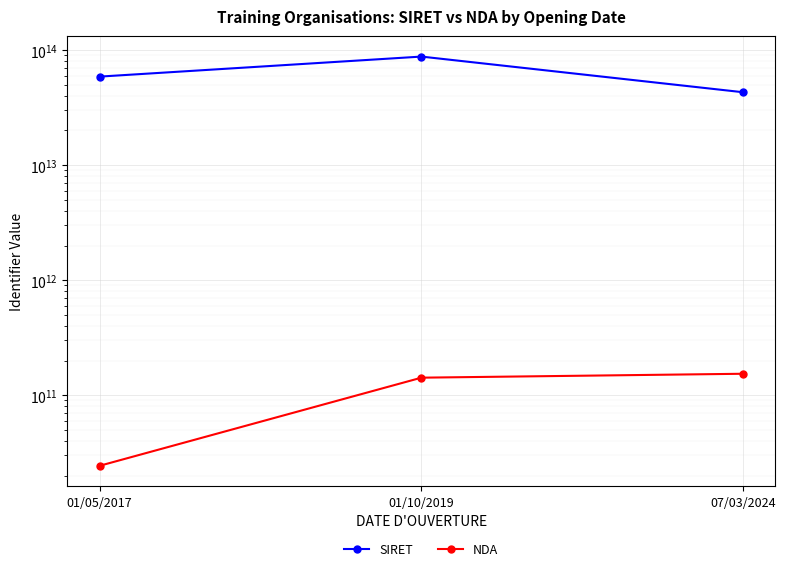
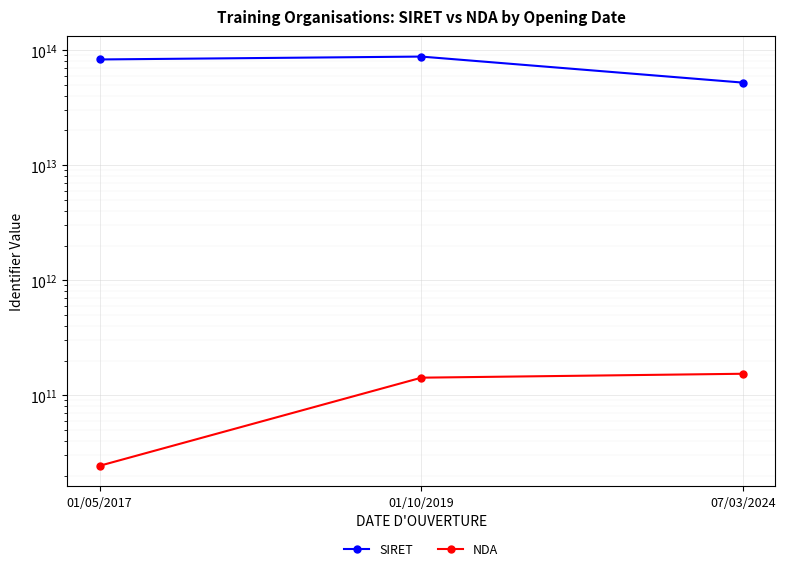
  {
    "SIRET": {
-     "01/05/2017": 60000000000000,
+     "01/05/2017": 80000000000000,
      "01/10/2019": 90000000000000,
-     "07/03/2024": 43000000000000
+     "07/03/2024": 50000000000000
    },
    "NDA": {
      "01/05/2017": 24000000000,
      "01/10/2019": 140000000000,
      "07/03/2024": 150000000000
    }
  }
